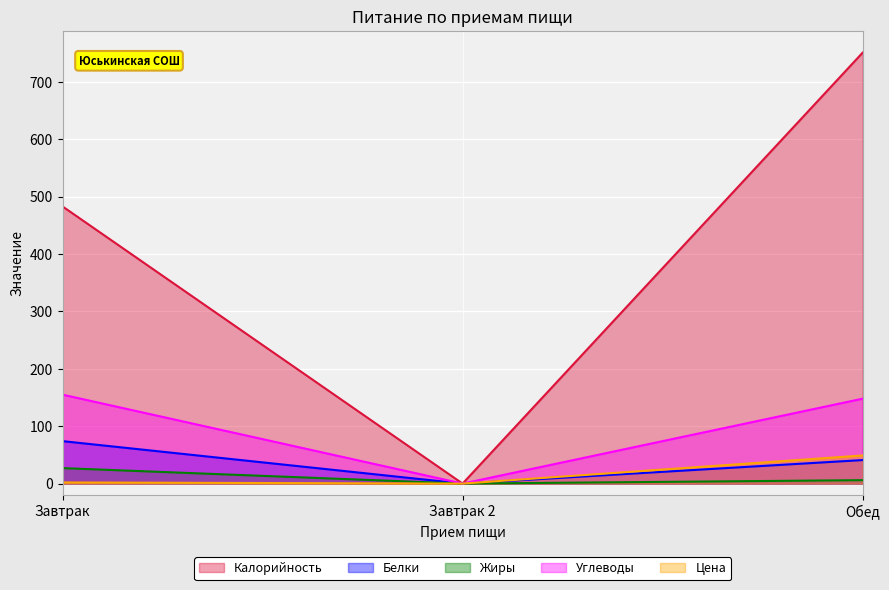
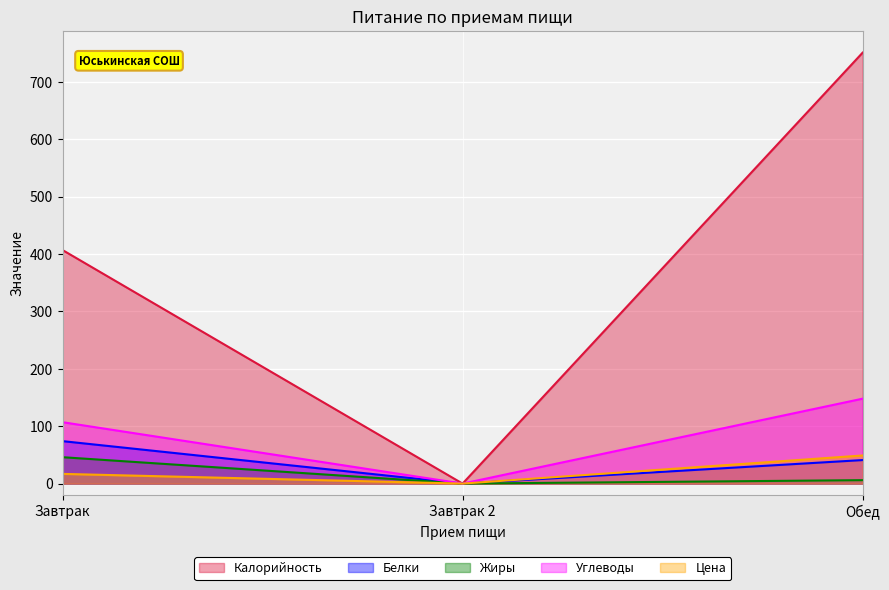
  {
    "Калорийность": {
-     "Завтрак": 480,
+     "Завтрак": 410,
      "Обед": 750
    },
    "Белки": {
      "Завтрак": 70,
      "Обед": 40
    },
    "Жиры": {
-     "Завтрак": 30,
+     "Завтрак": 50,
      "Обед": 10
    },
    "Углеводы": {
-     "Завтрак": 160,
+     "Завтрак": 110,
      "Обед": 150
    },
    "Цена": {
-     "Завтрак": 0,
+     "Завтрак": 20,
      "Обед": 50
    }
  }
